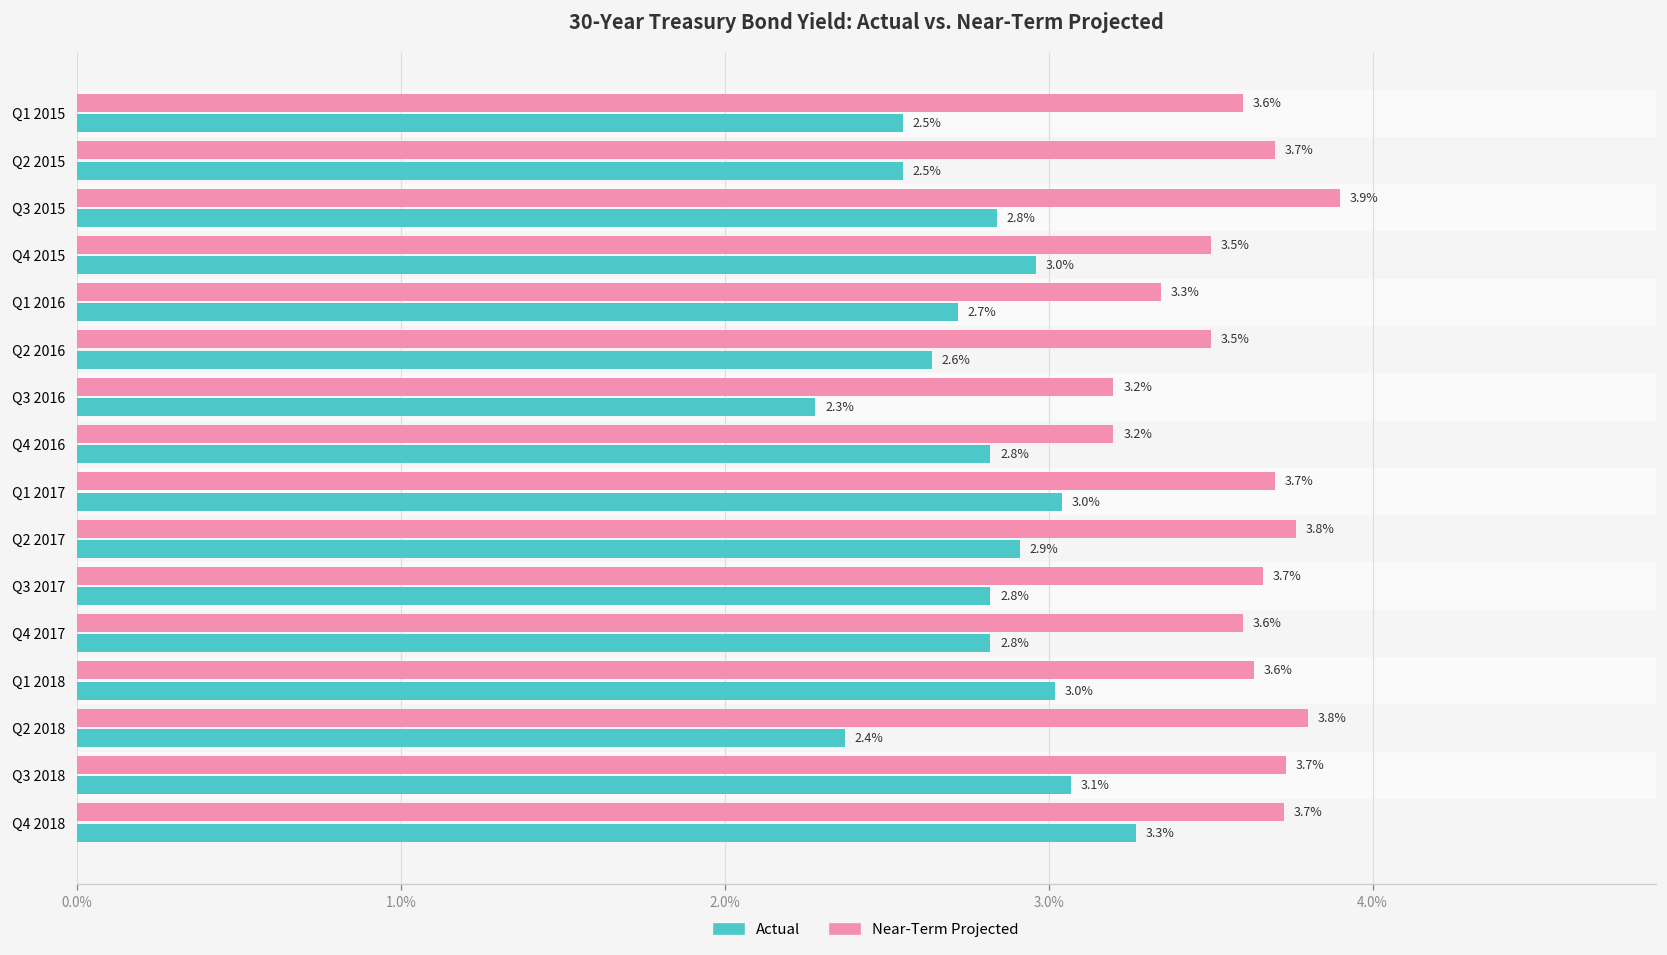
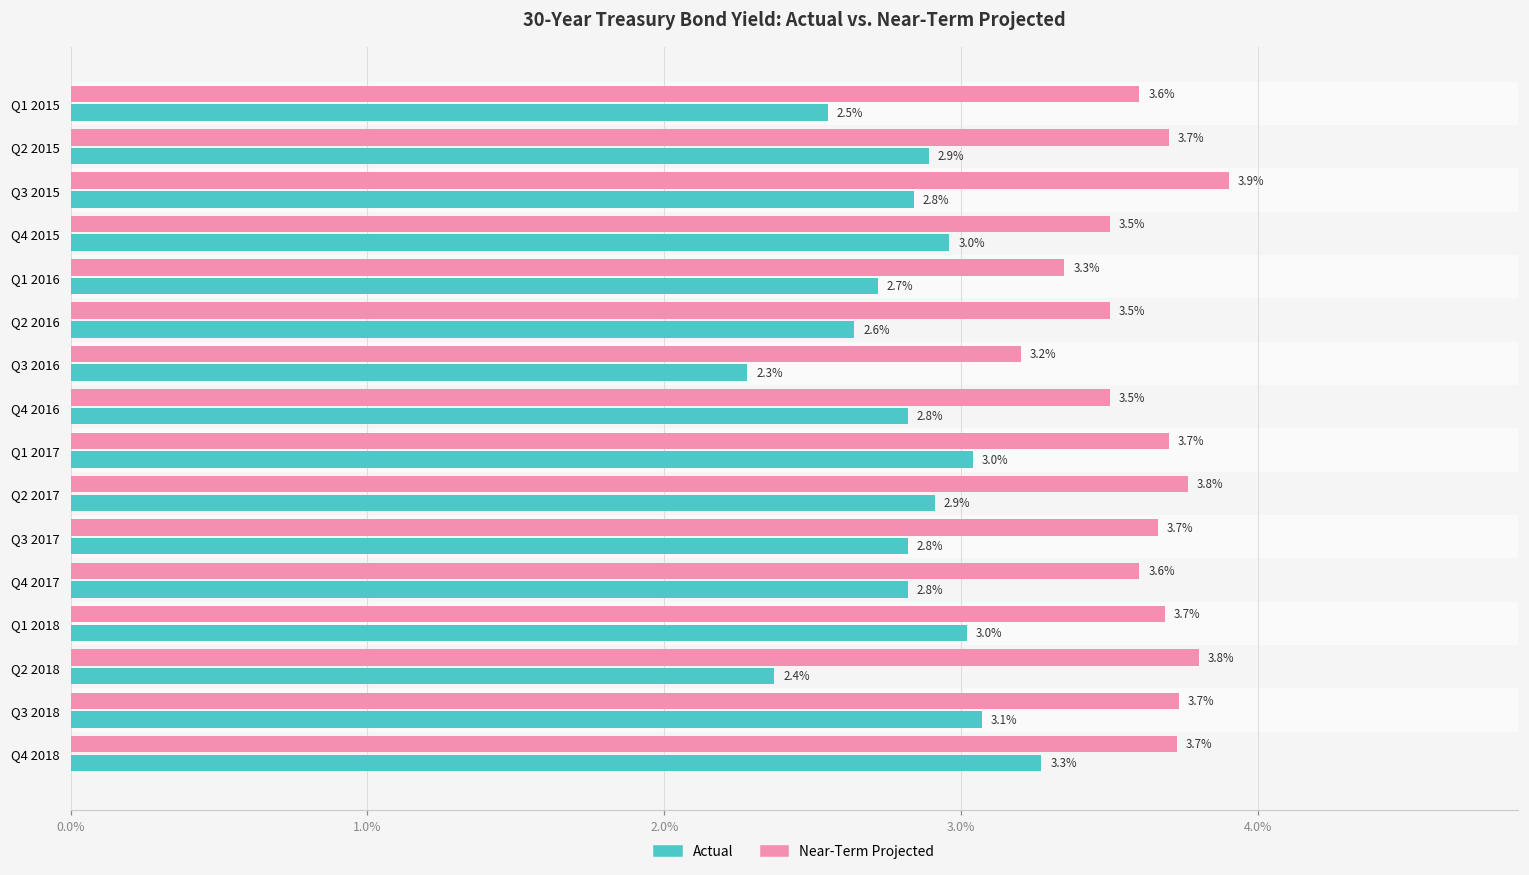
  {
    "Actual": {
      "Q1 2015": "2.5%",
-     "Q2 2015": "2.5%",
+     "Q2 2015": "2.9%",
      "Q3 2015": "2.8%",
      "Q4 2015": "3.0%",
      "Q1 2016": "2.7%",
      "Q2 2016": "2.6%",
      "Q3 2016": "2.3%",
      "Q4 2016": "2.8%",
      "Q1 2017": "3.0%",
      "Q2 2017": "2.9%",
      "Q3 2017": "2.8%",
      "Q4 2017": "2.8%",
      "Q1 2018": "3.0%",
      "Q2 2018": "2.4%",
      "Q3 2018": "3.1%",
      "Q4 2018": "3.3%"
    },
    "Near-Term Projected": {
      "Q1 2015": "3.6%",
      "Q2 2015": "3.7%",
      "Q3 2015": "3.9%",
      "Q4 2015": "3.5%",
      "Q1 2016": "3.3%",
      "Q2 2016": "3.5%",
      "Q3 2016": "3.2%",
-     "Q4 2016": "3.2%",
+     "Q4 2016": "3.5%",
      "Q1 2017": "3.7%",
      "Q2 2017": "3.8%",
      "Q3 2017": "3.7%",
      "Q4 2017": "3.6%",
-     "Q1 2018": "3.6%",
+     "Q1 2018": "3.7%",
      "Q2 2018": "3.8%",
      "Q3 2018": "3.7%",
      "Q4 2018": "3.7%"
    }
  }
